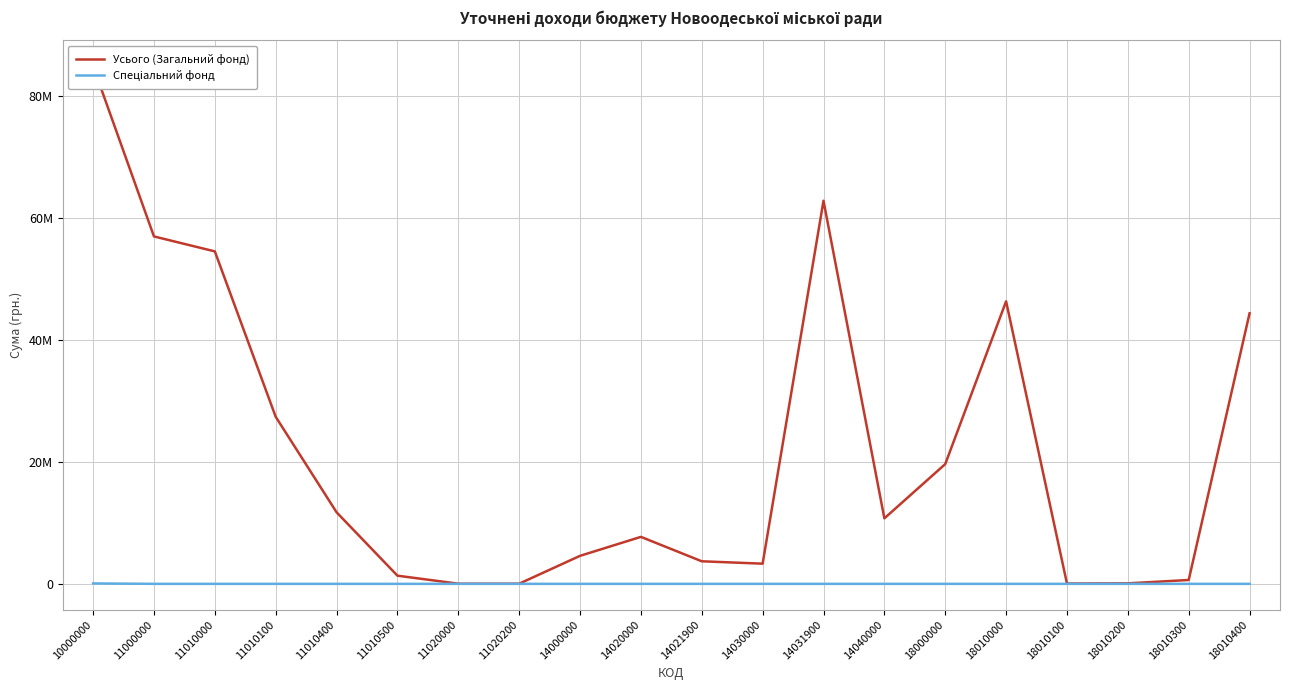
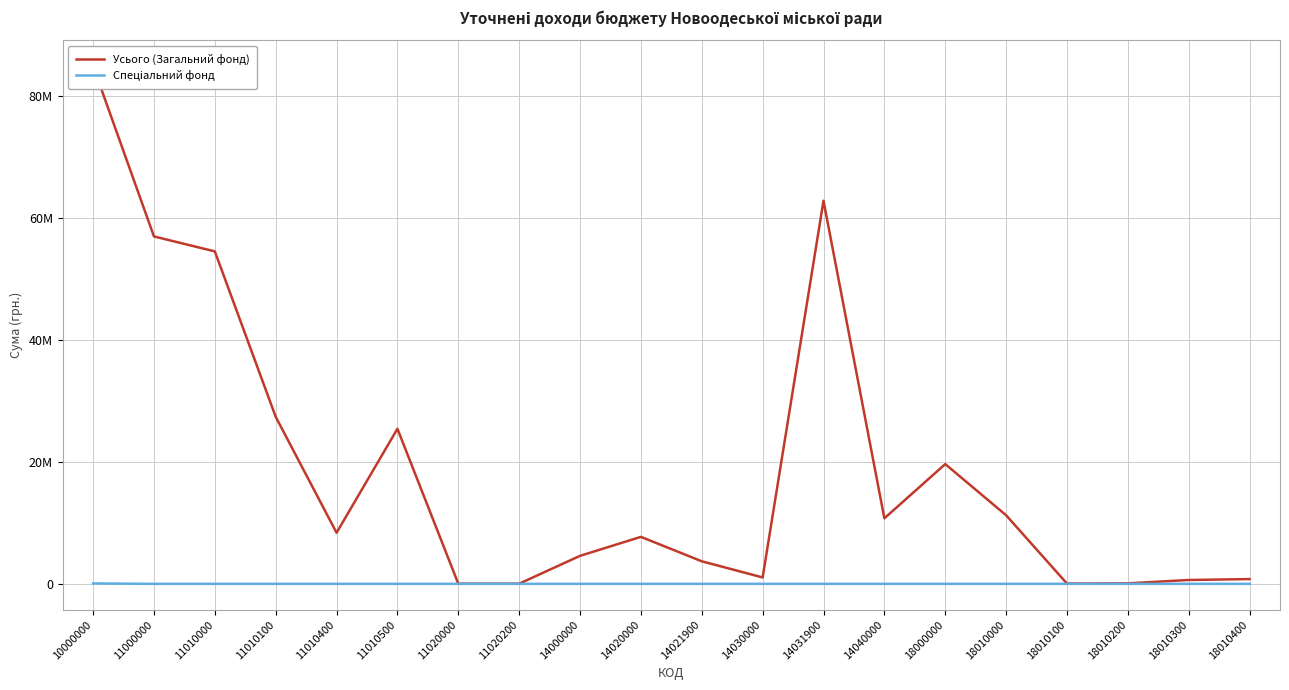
  {
    "Усього (Загальний фонд)": {
      "11000000": 57000000,
      "11010000": 54000000,
      "11010100": 27000000,
-     "11010400": 12000000,
-     "11010500": 1000000,
+     "11010400": 8000000,
+     "11010500": 25000000,
      "14000000": 5000000,
      "14020000": 8000000,
      "14021900": 4000000,
-     "14030000": 3000000,
+     "14030000": 1000000,
      "14031900": 63000000,
      "14040000": 11000000,
      "18000000": 20000000,
-     "18010000": 46000000,
+     "18010000": 11000000,
      "18010300": 1000000,
-     "18010400": 44000000
+     "18010400": 1000000
    },
    "Спеціальний фонд": {
      "10000000": 0,
      "11000000": 0,
      "11010000": 0,
      "11010100": 0,
      "11010400": 0,
      "11010500": 0,
      "14000000": 0,
      "14020000": 0,
      "14021900": 0,
      "14030000": 0,
      "14031900": 0,
      "14040000": 0,
      "18000000": 0,
      "18010000": 0,
      "18010300": 0,
      "18010400": 0
    }
  }
